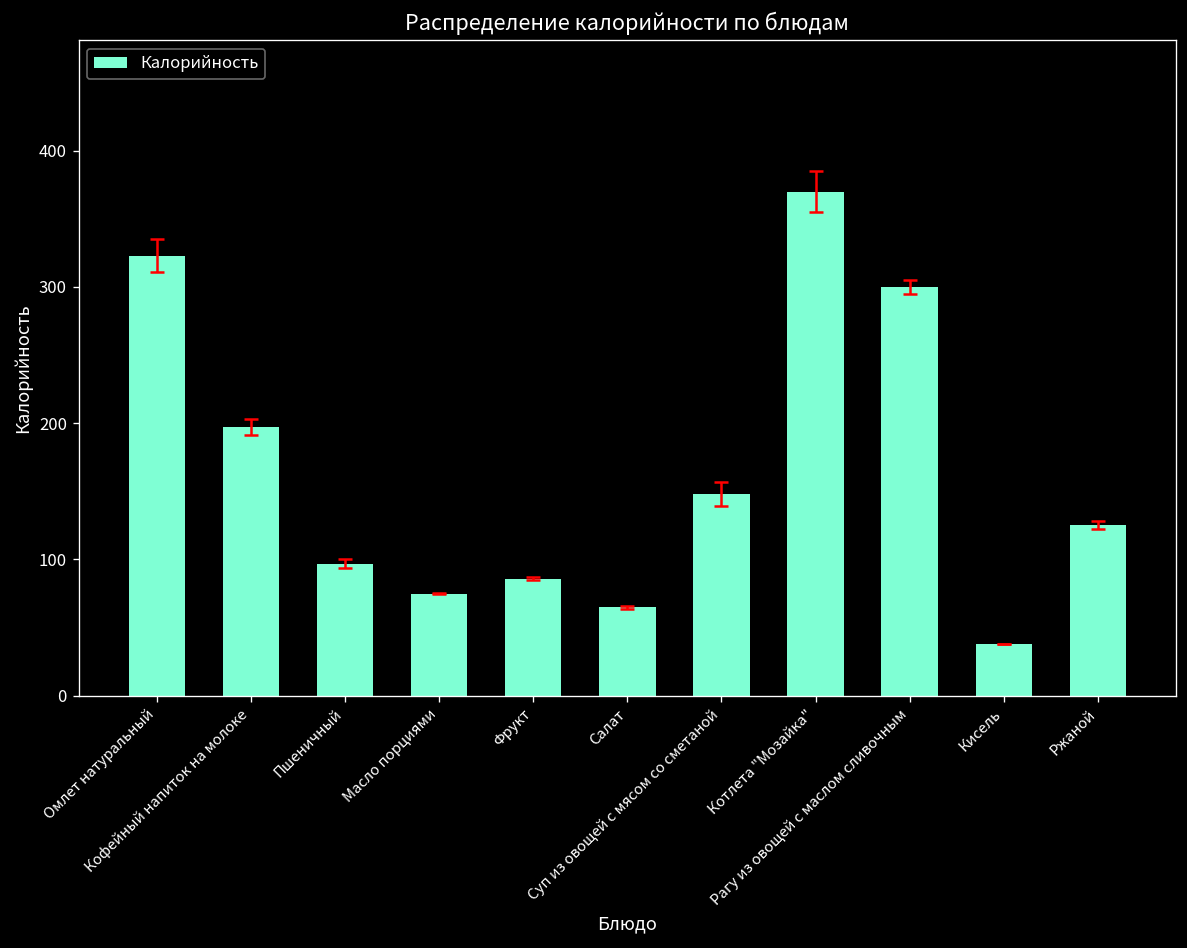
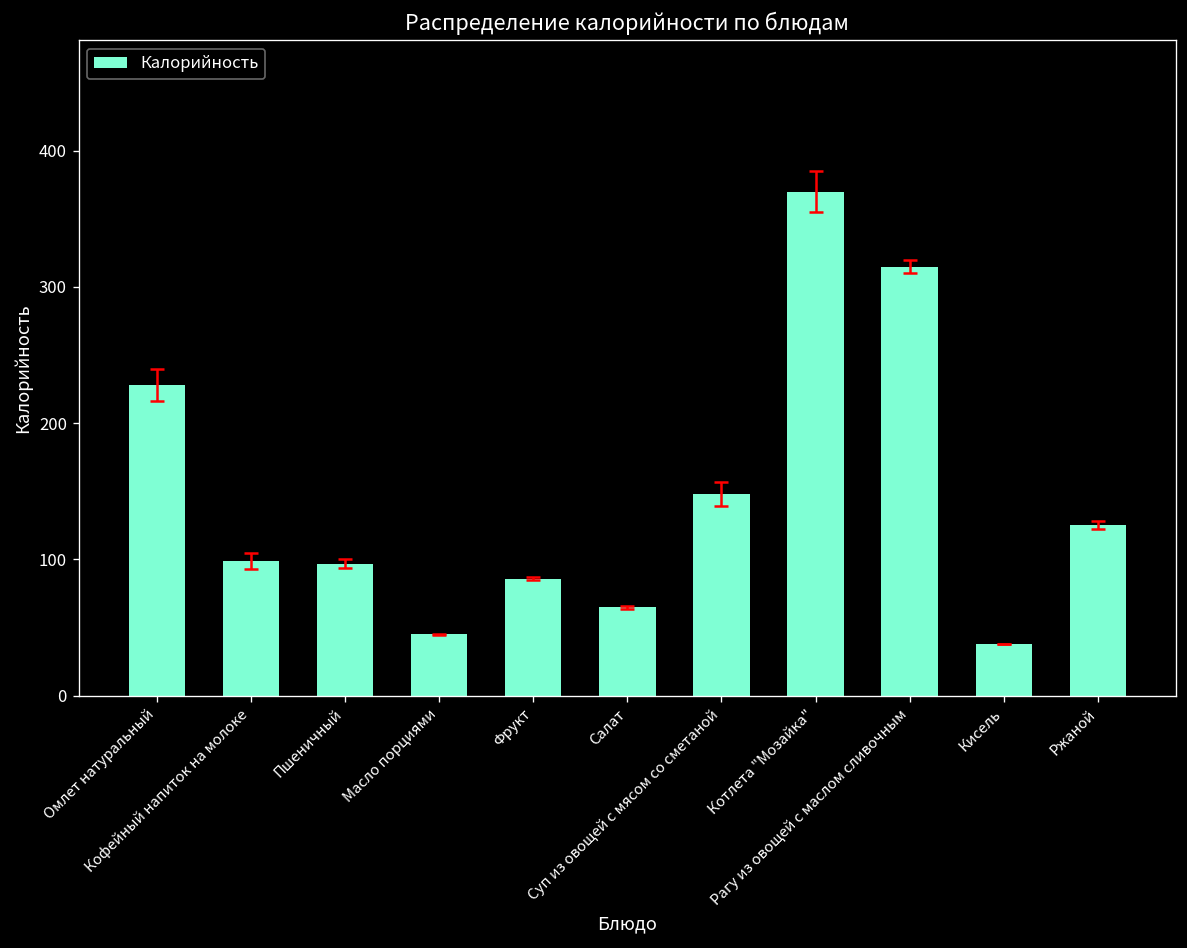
  {
    "Калорийность": {
-     "Омлет натуральный": 323,
-     "Кофейный напиток на молоке": 197,
+     "Омлет натуральный": 228,
+     "Кофейный напиток на молоке": 99,
      "Пшеничный": 97,
-     "Масло порциями": 75,
+     "Масло порциями": 45,
      "Фрукт": 86,
      "Салат": 65,
      "Суп из овощей с мясом со сметаной": 148,
      "Котлета \"Мозайка\"": 370,
-     "Рагу из овощей с маслом сливочным": 300,
+     "Рагу из овощей с маслом сливочным": 315,
      "Кисель": 38,
      "Ржаной": 125
    }
  }
